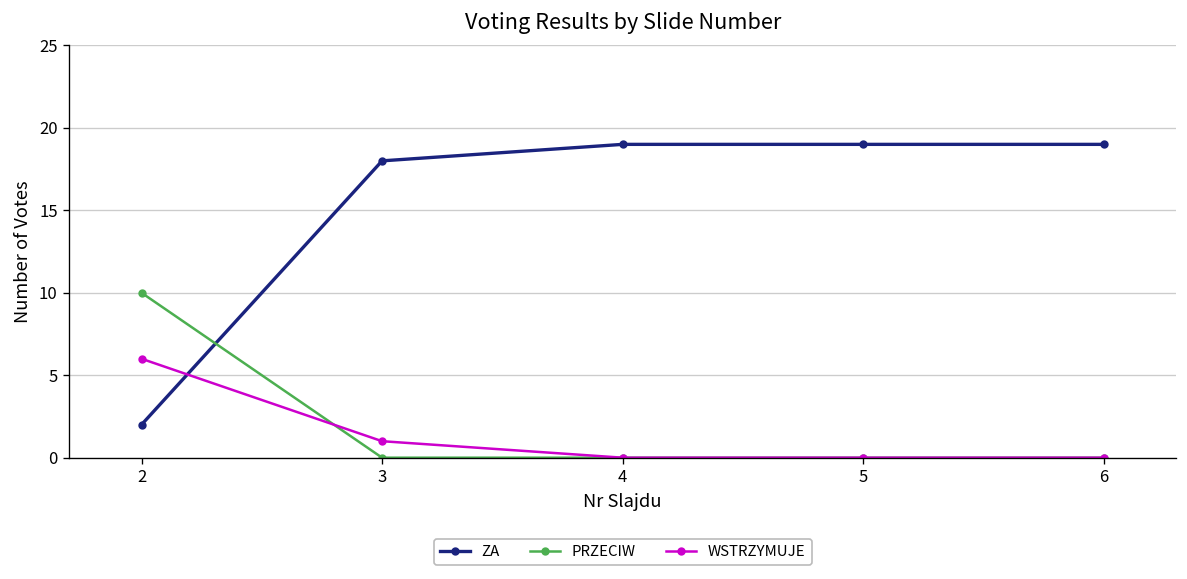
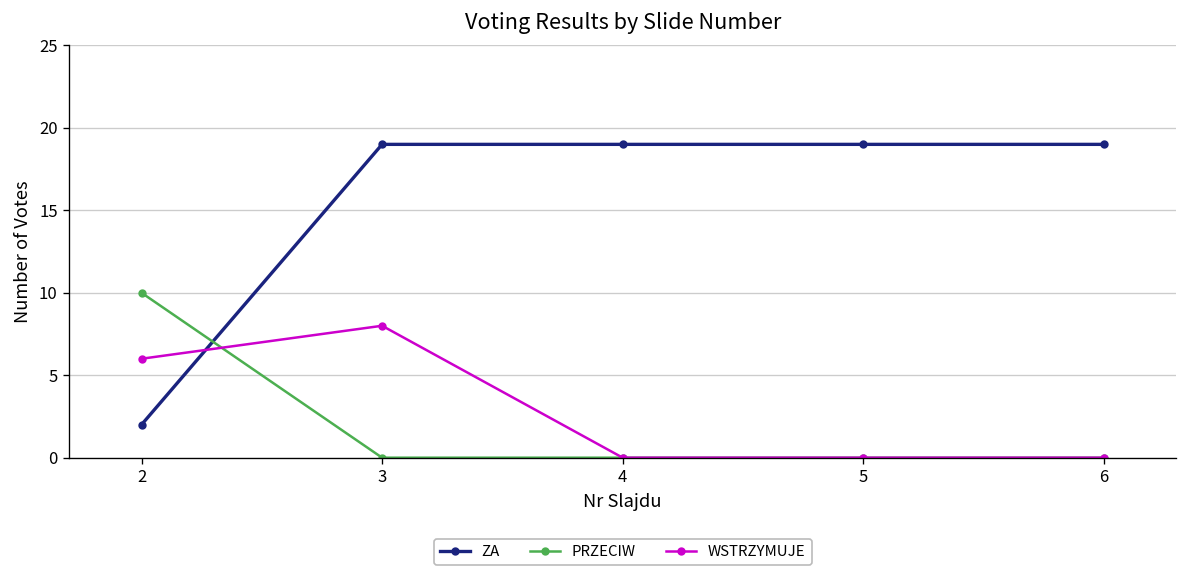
  {
    "ZA": {
      "2": 2,
-     "3": 18,
+     "3": 19,
      "4": 19,
      "5": 19,
      "6": 19
    },
    "PRZECIW": {
      "2": 10,
      "3": 0
    },
    "WSTRZYMUJE": {
      "2": 6,
-     "3": 1
+     "3": 8
    }
  }
